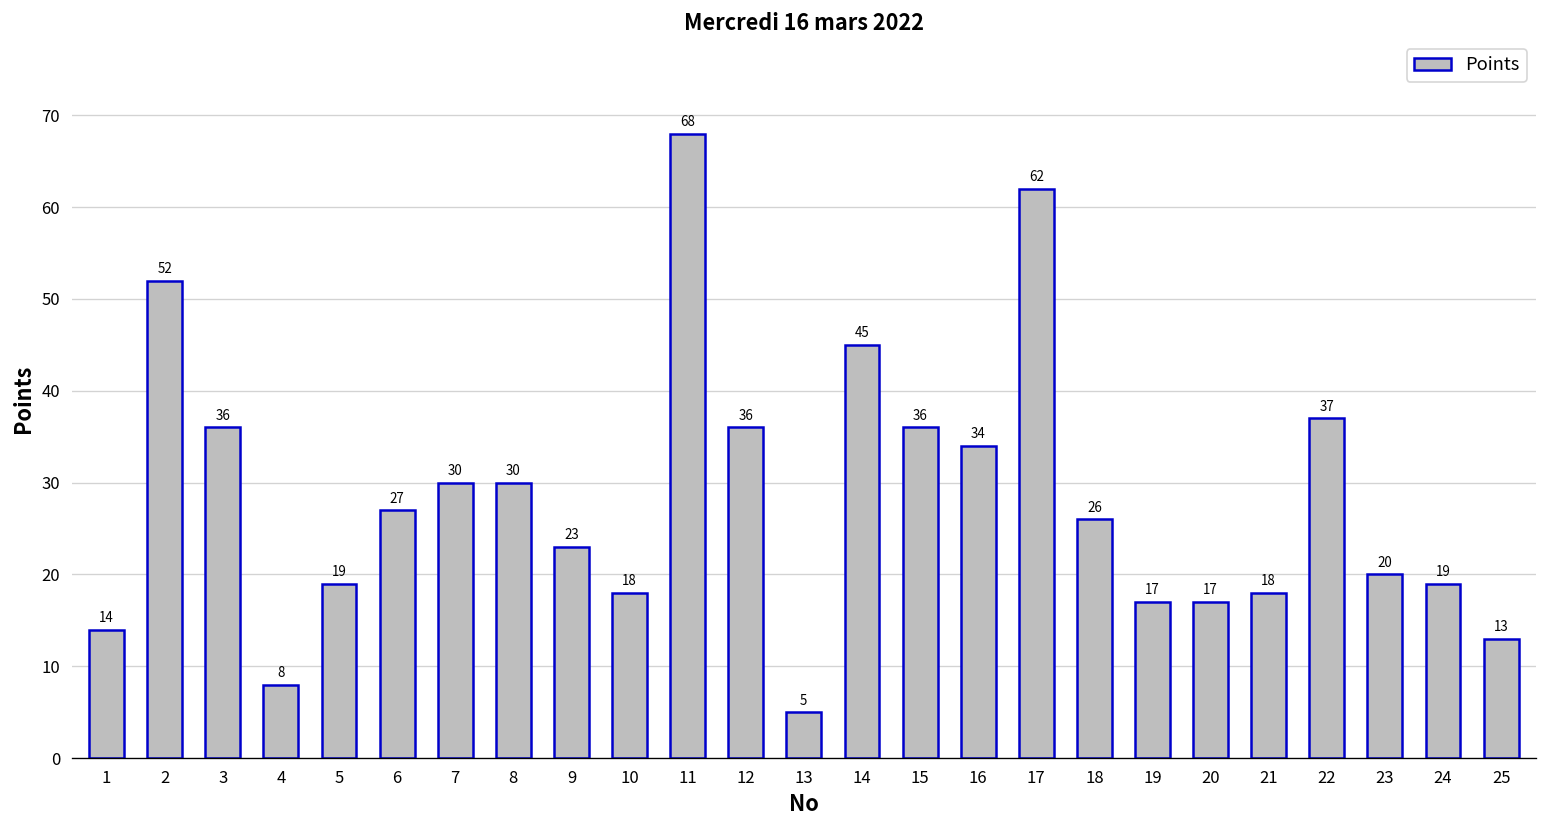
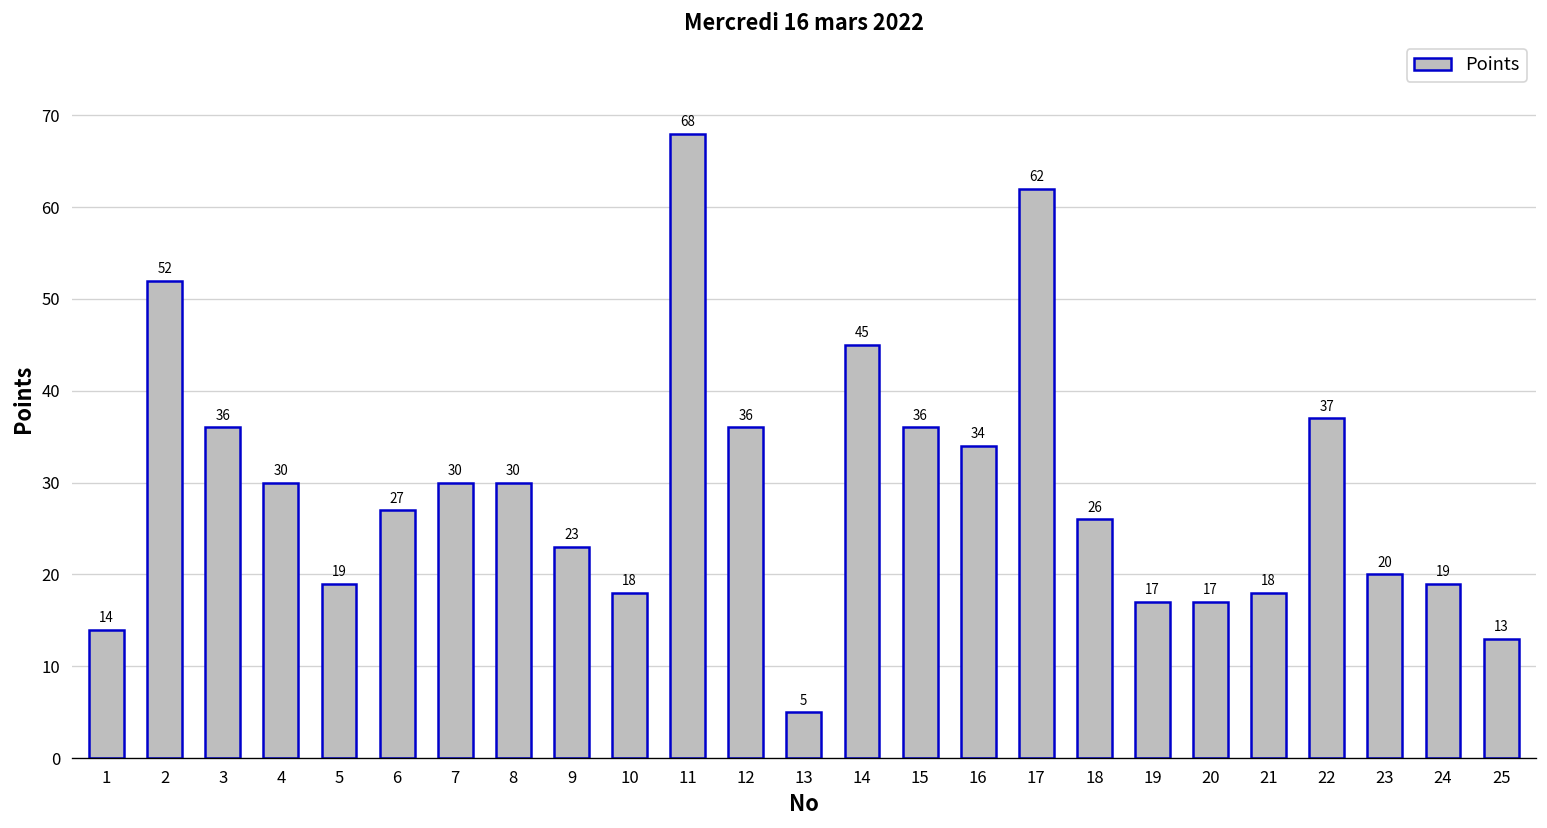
  {
    "1": 14,
    "2": 52,
    "3": 36,
-   "4": 8,
+   "4": 30,
    "5": 19,
    "6": 27,
    "7": 30,
    "8": 30,
    "9": 23,
    "10": 18,
    "11": 68,
    "12": 36,
    "13": 5,
    "14": 45,
    "15": 36,
    "16": 34,
    "17": 62,
    "18": 26,
    "19": 17,
    "20": 17,
    "21": 18,
    "22": 37,
    "23": 20,
    "24": 19,
    "25": 13
  }
